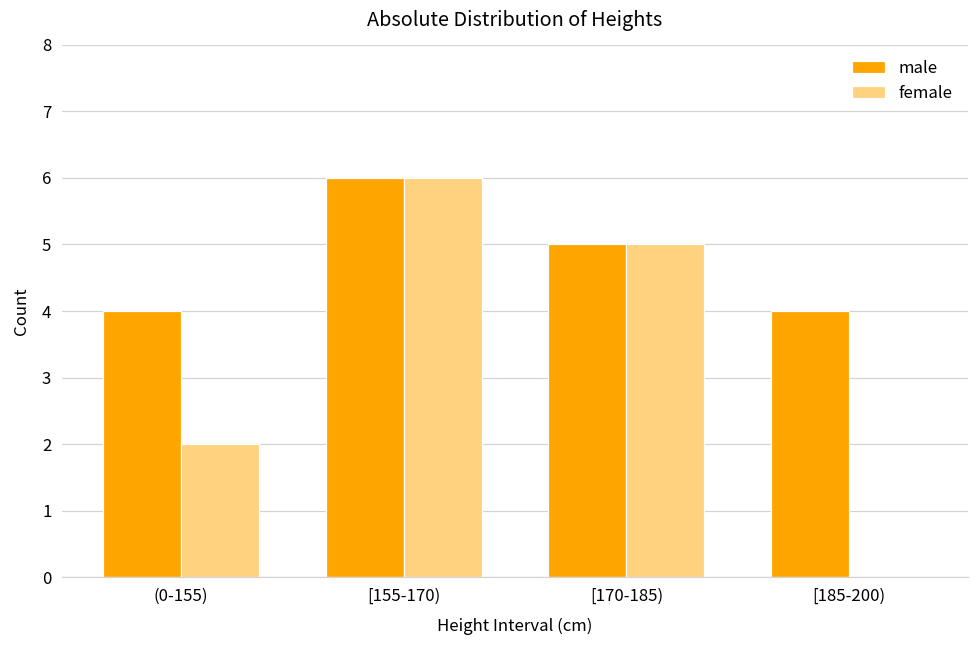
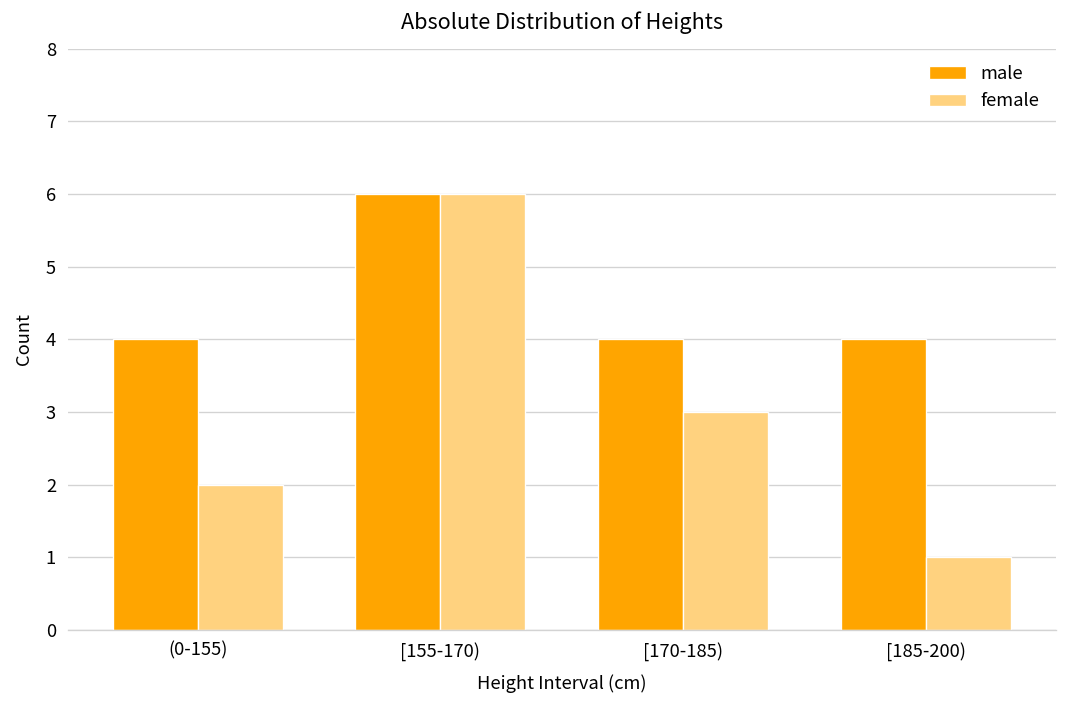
  {
    "male": {
      "(0-155)": 4,
      "[155-170)": 6,
-     "[170-185)": 5,
+     "[170-185)": 4,
      "[185-200)": 4
    },
    "female": {
      "(0-155)": 2,
      "[155-170)": 6,
-     "[170-185)": 5,
-     "[185-200)": 0
+     "[170-185)": 3,
+     "[185-200)": 1
    }
  }
